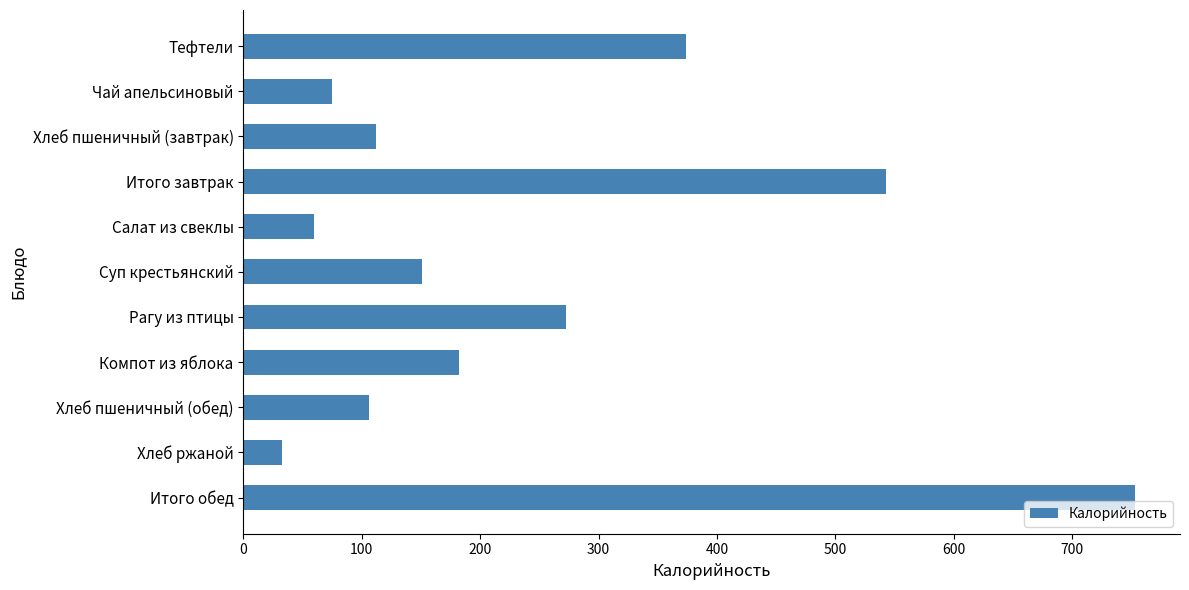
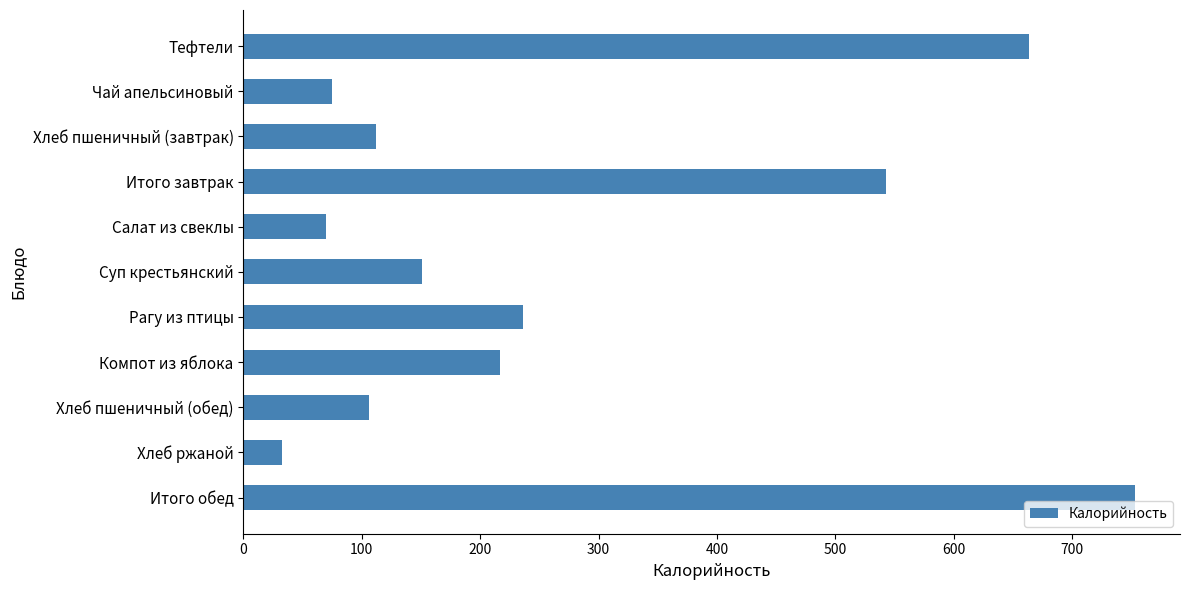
  {
-   "Тефтели": 374,
+   "Тефтели": 664,
    "Чай апельсиновый": 75,
    "Хлеб пшеничный (завтрак)": 112,
    "Итого завтрак": 542,
-   "Салат из свеклы": 59,
+   "Салат из свеклы": 70,
    "Суп крестьянский": 151,
-   "Рагу из птицы": 273,
-   "Компот из яблока": 182,
+   "Рагу из птицы": 236,
+   "Компот из яблока": 217,
    "Хлеб пшеничный (обед)": 106,
    "Хлеб ржаной": 33,
    "Итого обед": 753
  }
